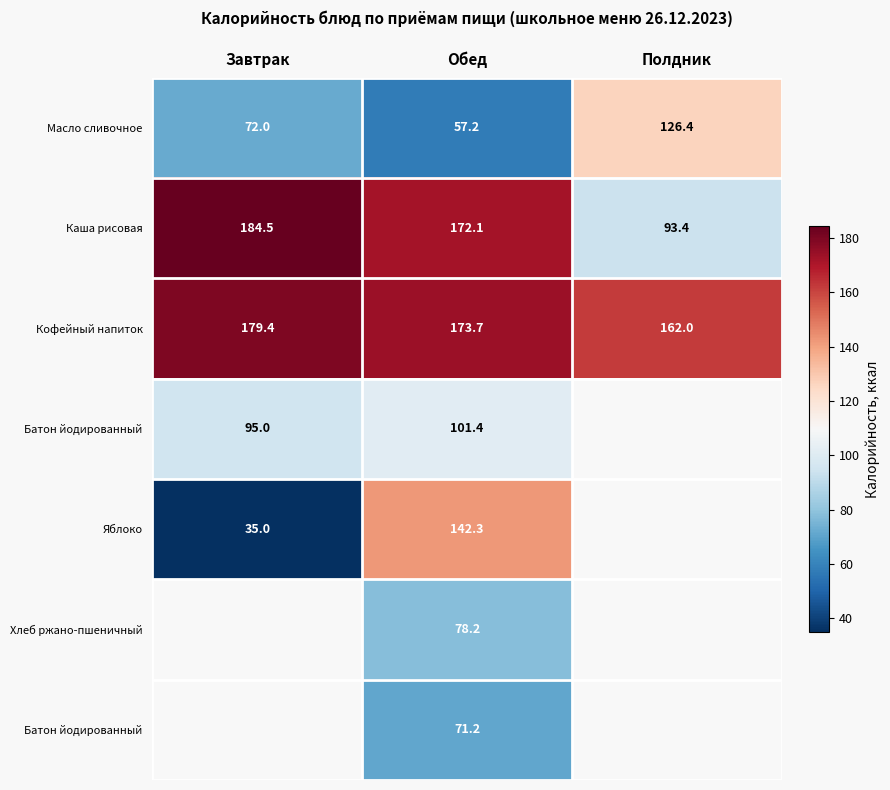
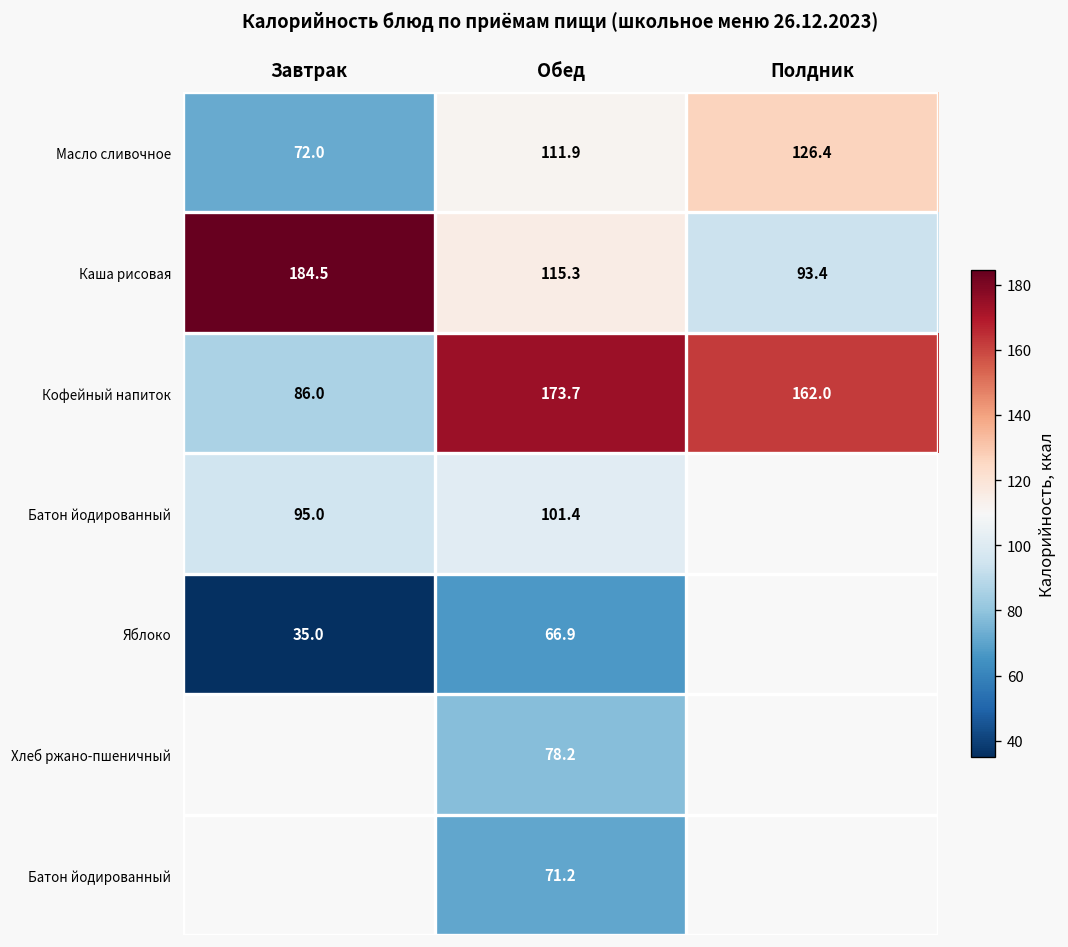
  {
    "Масло сливочное": {
      "Завтрак": 72.0,
-     "Обед": 57.2,
+     "Обед": 111.9,
      "Полдник": 126.4
    },
    "Каша рисовая": {
      "Завтрак": 184.5,
-     "Обед": 172.1,
+     "Обед": 115.3,
      "Полдник": 93.4
    },
    "Кофейный напиток": {
-     "Завтрак": 179.4,
+     "Завтрак": 86.0,
      "Обед": 173.7,
      "Полдник": 162.0
    },
    "Батон йодированный": {
      "Завтрак": 95.0
    },
    "Яблоко": {
      "Завтрак": 35.0,
-     "Обед": 142.3
+     "Обед": 66.9
    },
    "Хлеб ржано-пшеничный": {
      "Обед": 78.2
    }
  }
